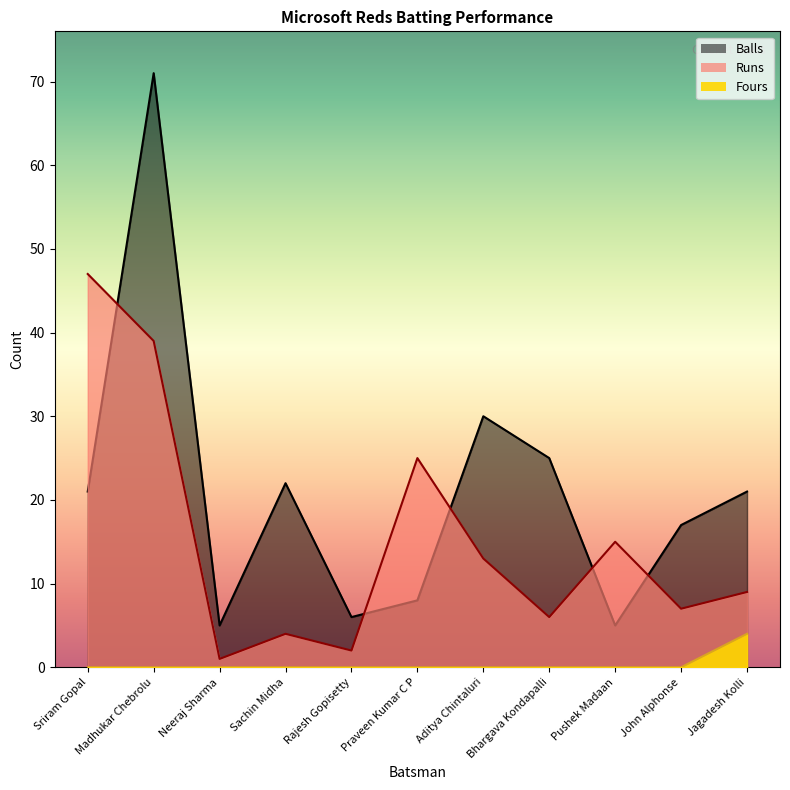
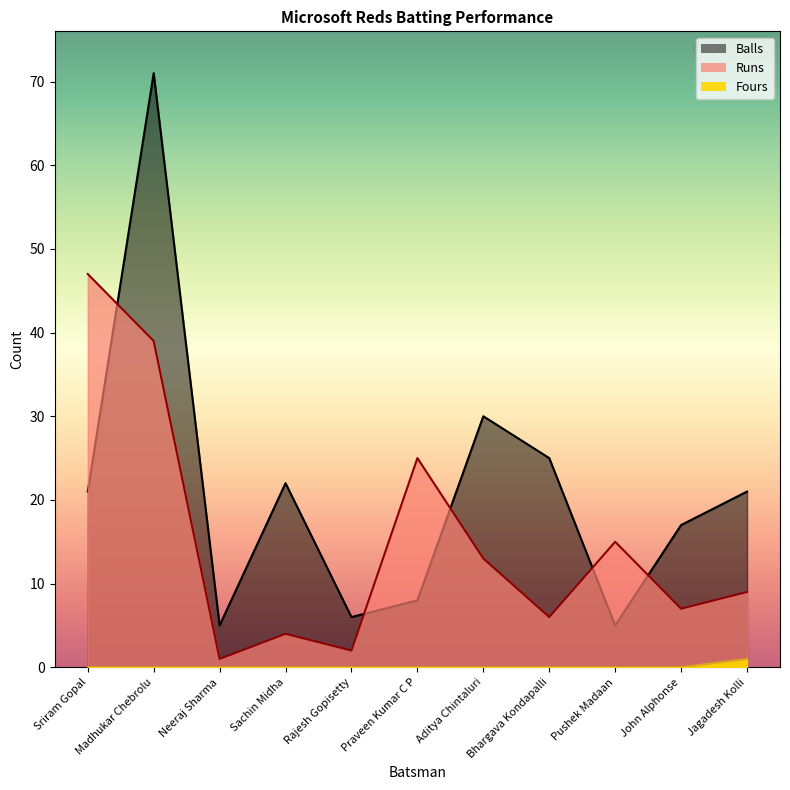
  {
    "Balls": {
      "Sriram Gopal": 21,
      "Madhukar Chebrolu": 71,
      "Neeraj Sharma": 5,
      "Sachin Midha": 22,
      "Rajesh Gopisetty": 6,
      "Praveen Kumar C P": 8,
      "Aditya Chintaluri": 30,
      "Bhargava Kondapalli": 25,
      "Pushek Madaan": 5,
      "John Alphonse": 17,
      "Jagadesh Kolli": 21
    },
    "Runs": {
      "Sriram Gopal": 47,
      "Madhukar Chebrolu": 39,
      "Neeraj Sharma": 1,
      "Sachin Midha": 4,
      "Rajesh Gopisetty": 2,
      "Praveen Kumar C P": 25,
      "Aditya Chintaluri": 13,
      "Bhargava Kondapalli": 6,
      "Pushek Madaan": 15,
      "John Alphonse": 7,
      "Jagadesh Kolli": 9
    },
    "Fours": {
      "Sriram Gopal": 0,
      "Madhukar Chebrolu": 0,
      "Neeraj Sharma": 0,
      "Sachin Midha": 0,
      "Rajesh Gopisetty": 0,
      "Praveen Kumar C P": 0,
      "Aditya Chintaluri": 0,
      "Bhargava Kondapalli": 0,
      "Pushek Madaan": 0,
      "John Alphonse": 0,
-     "Jagadesh Kolli": 4
+     "Jagadesh Kolli": 1
    }
  }
